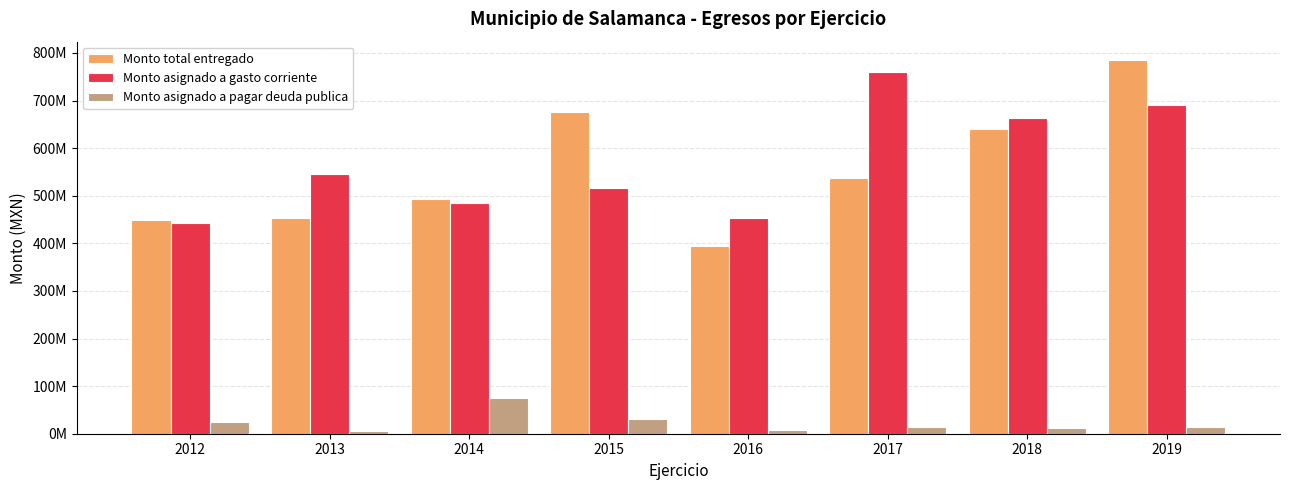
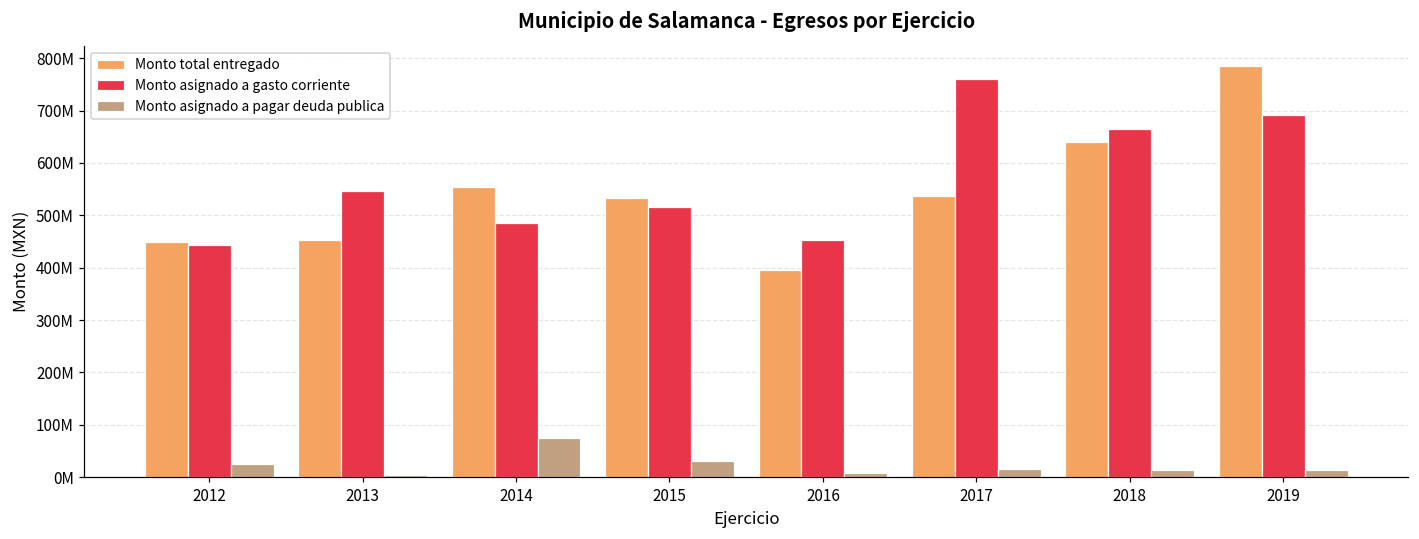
  {
    "Monto total entregado": {
      "2012": 450000000,
      "2013": 450000000,
-     "2014": 490000000,
-     "2015": 680000000,
+     "2014": 550000000,
+     "2015": 530000000,
      "2016": 390000000,
      "2017": 540000000,
      "2018": 640000000,
      "2019": 780000000
    },
    "Monto asignado a gasto corriente": {
      "2012": 440000000,
      "2013": 550000000,
      "2014": 490000000,
      "2015": 520000000,
      "2016": 450000000,
      "2017": 760000000,
      "2018": 660000000,
      "2019": 690000000
    },
    "Monto asignado a pagar deuda publica": {
      "2012": 20000000,
      "2014": 70000000,
      "2015": 30000000,
      "2016": 10000000,
      "2017": 20000000,
      "2018": 10000000,
      "2019": 10000000
    }
  }
